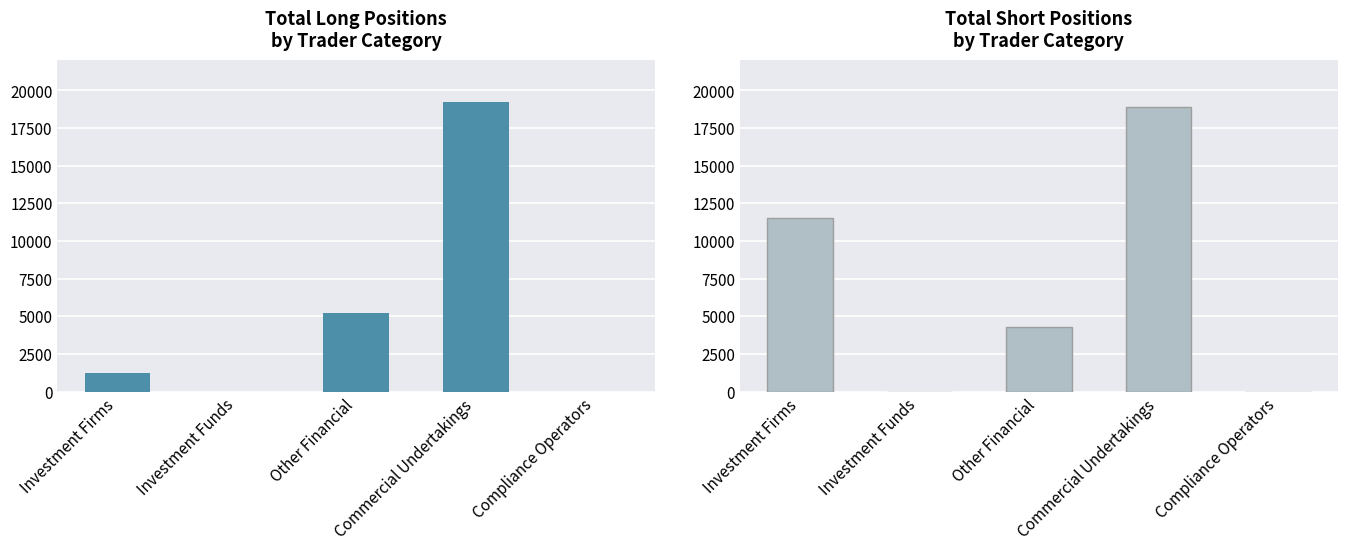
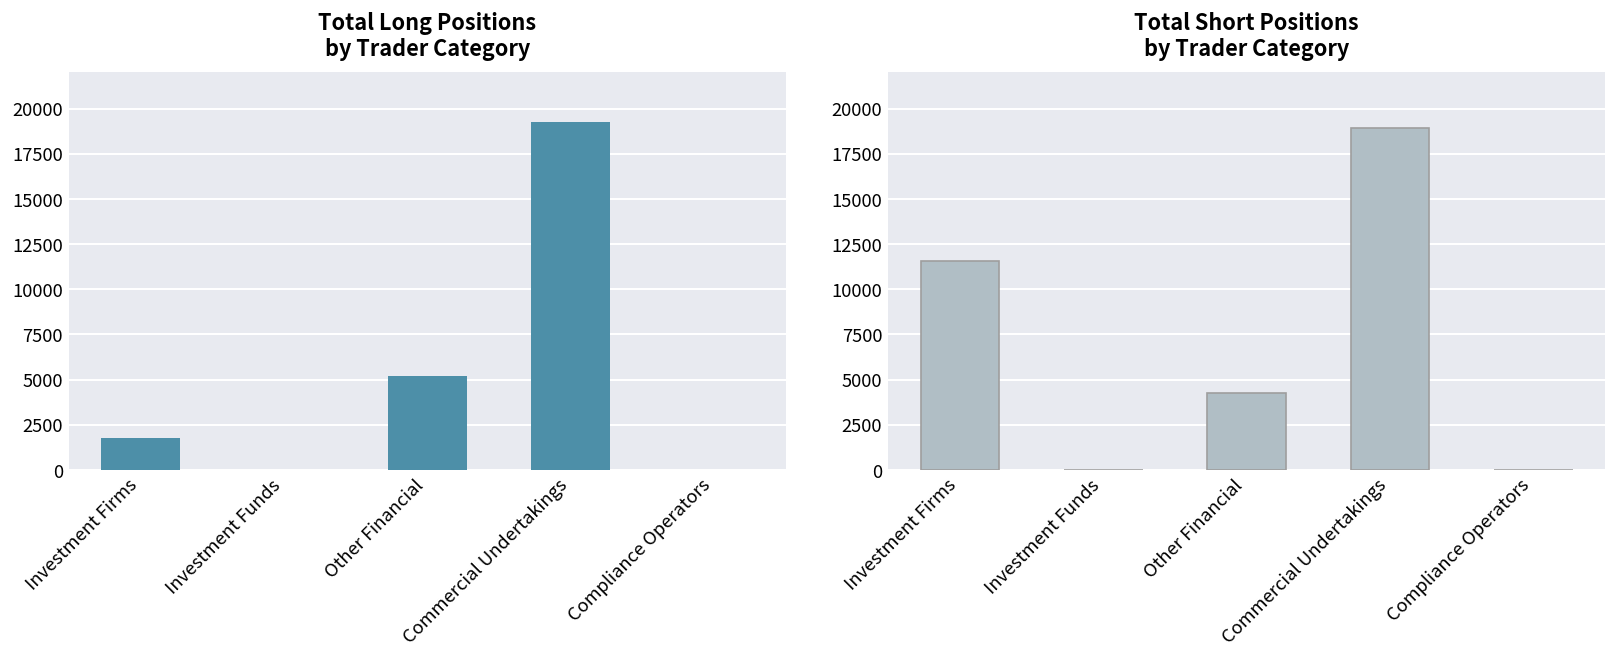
  {
    "Total Long Positions by Trader Category": {
-     "Investment Firms": 1200,
+     "Investment Firms": 1800,
      "Investment Funds": 0,
      "Other Financial": 5200,
      "Commercial Undertakings": 19300,
      "Compliance Operators": 0
    },
    "Total Short Positions by Trader Category": {
      "Investment Firms": 11500,
      "Investment Funds": 0,
      "Other Financial": 4300,
      "Commercial Undertakings": 18900,
      "Compliance Operators": 0
    }
  }
